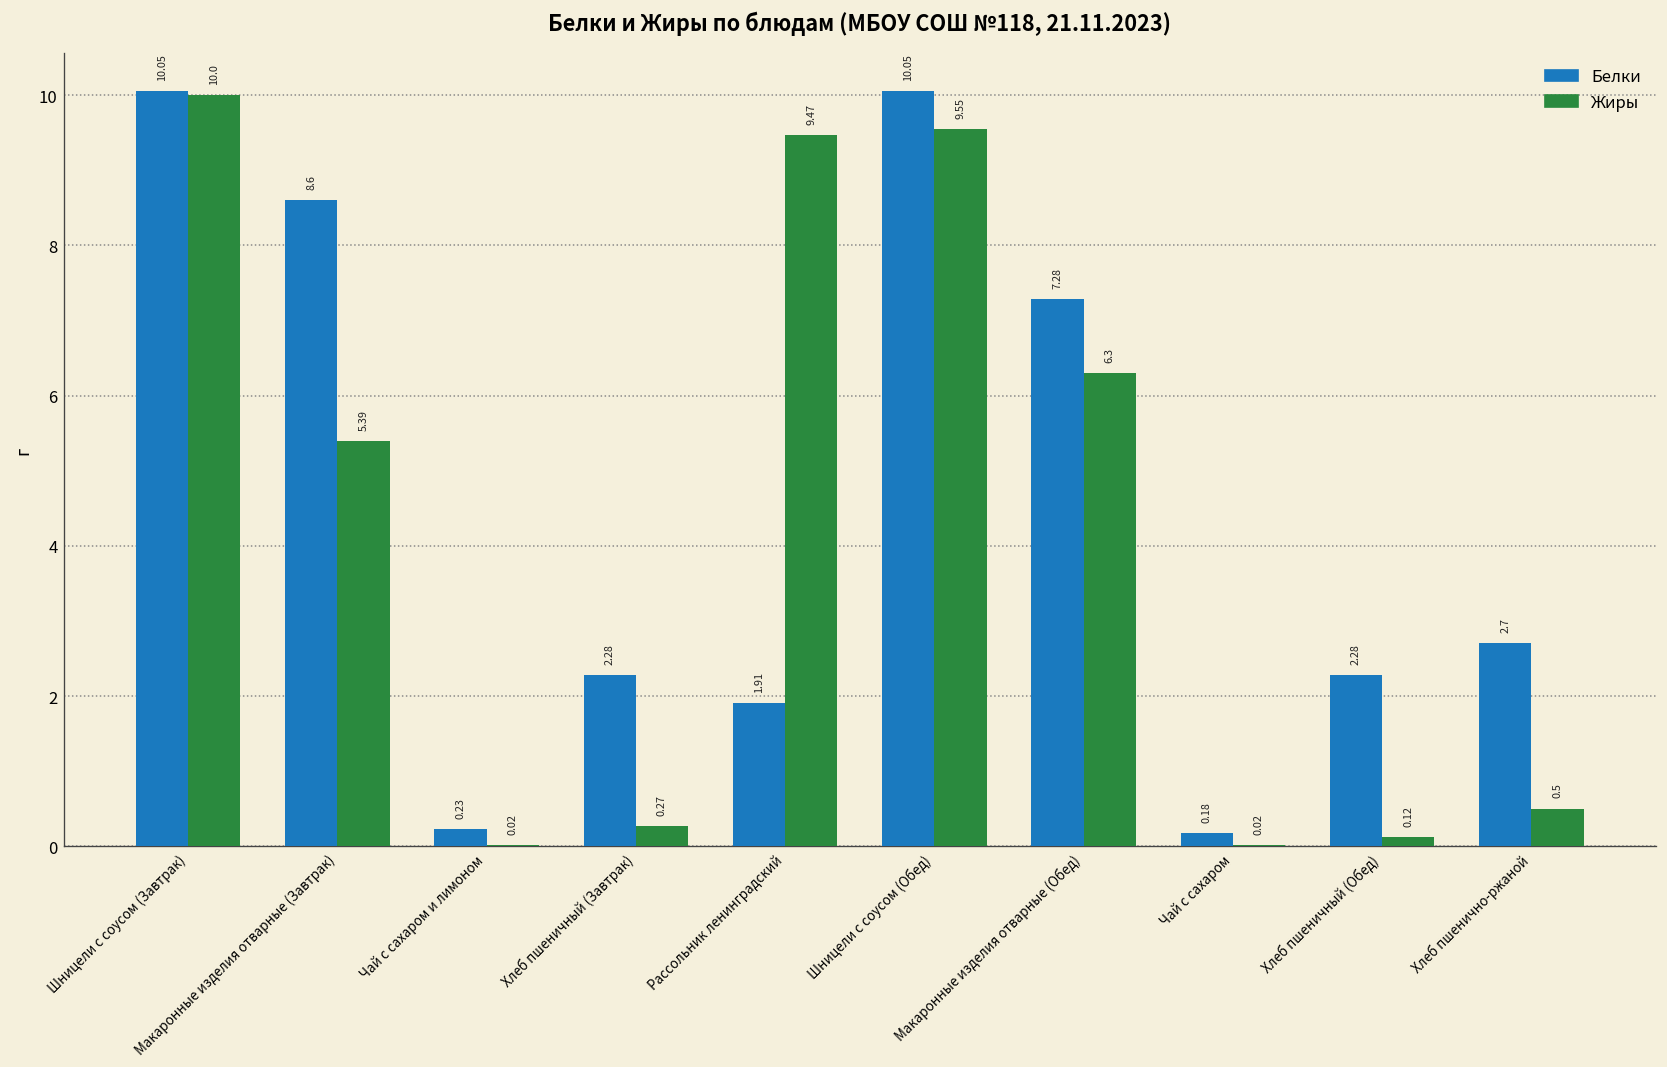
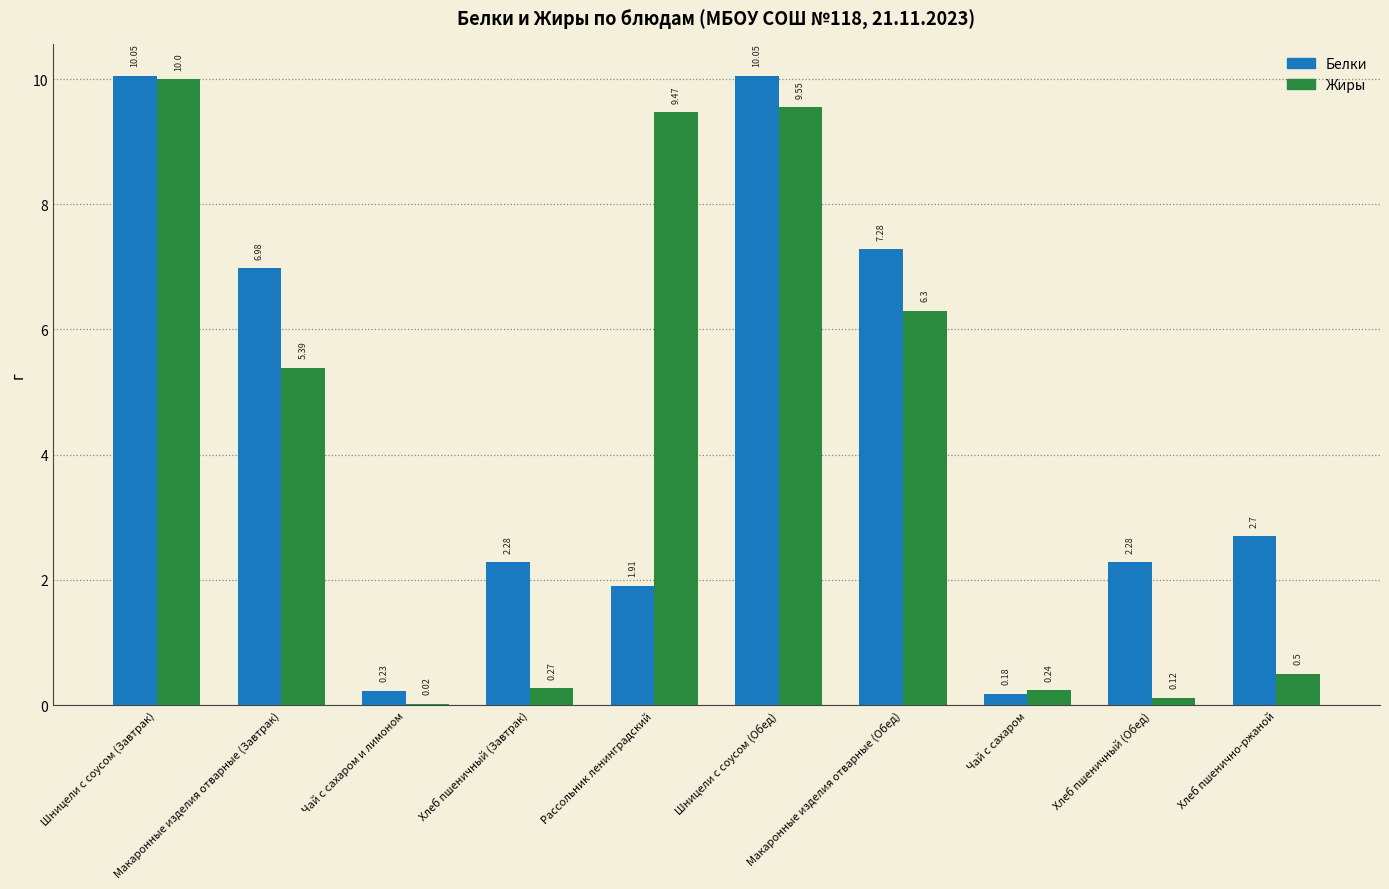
  {
    "Белки": {
      "Шницели с соусом (Завтрак)": 10.05,
-     "Макаронные изделия отварные (Завтрак)": 8.6,
+     "Макаронные изделия отварные (Завтрак)": 6.98,
      "Чай с сахаром и лимоном": 0.23,
      "Хлеб пшеничный (Завтрак)": 2.28,
      "Рассольник ленинградский": 1.91,
      "Шницели с соусом (Обед)": 10.05,
      "Макаронные изделия отварные (Обед)": 7.28,
      "Чай с сахаром": 0.18,
      "Хлеб пшеничный (Обед)": 2.28,
      "Хлеб пшенично-ржаной": 2.7
    },
    "Жиры": {
      "Шницели с соусом (Завтрак)": 10.0,
      "Макаронные изделия отварные (Завтрак)": 5.39,
      "Чай с сахаром и лимоном": 0.02,
      "Хлеб пшеничный (Завтрак)": 0.27,
      "Рассольник ленинградский": 9.47,
      "Шницели с соусом (Обед)": 9.55,
      "Макаронные изделия отварные (Обед)": 6.3,
-     "Чай с сахаром": 0.02,
+     "Чай с сахаром": 0.24,
      "Хлеб пшеничный (Обед)": 0.12,
      "Хлеб пшенично-ржаной": 0.5
    }
  }
